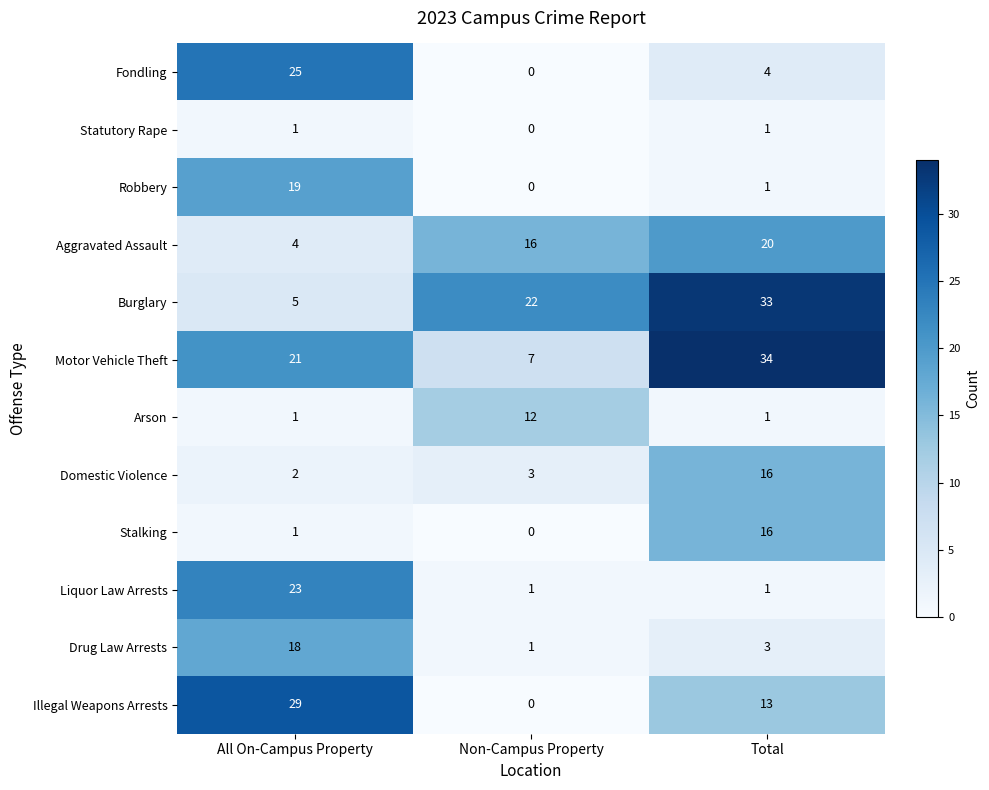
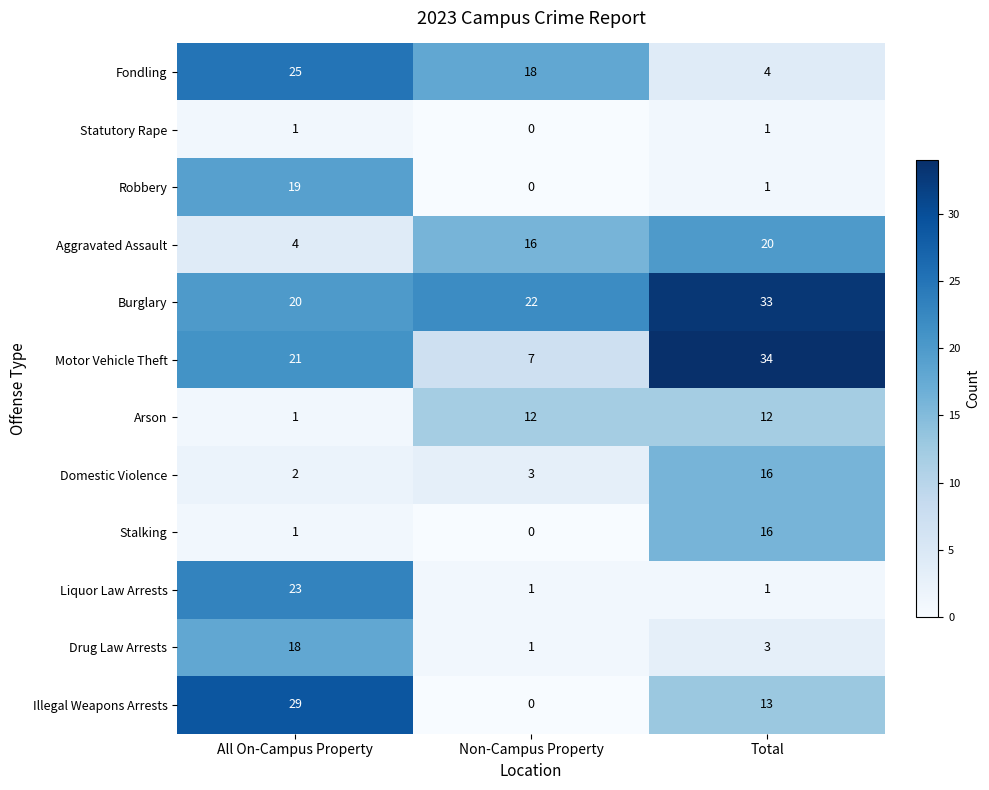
  {
    "Fondling": {
      "All On-Campus Property": 25,
-     "Non-Campus Property": 0,
+     "Non-Campus Property": 18,
      "Total": 4
    },
    "Statutory Rape": {
      "All On-Campus Property": 1,
      "Non-Campus Property": 0,
      "Total": 1
    },
    "Robbery": {
      "All On-Campus Property": 19,
      "Non-Campus Property": 0,
      "Total": 1
    },
    "Aggravated Assault": {
      "All On-Campus Property": 4,
      "Non-Campus Property": 16,
      "Total": 20
    },
    "Burglary": {
-     "All On-Campus Property": 5,
+     "All On-Campus Property": 20,
      "Non-Campus Property": 22,
      "Total": 33
    },
    "Motor Vehicle Theft": {
      "All On-Campus Property": 21,
      "Non-Campus Property": 7,
      "Total": 34
    },
    "Arson": {
      "All On-Campus Property": 1,
      "Non-Campus Property": 12,
-     "Total": 1
+     "Total": 12
    },
    "Domestic Violence": {
      "All On-Campus Property": 2,
      "Non-Campus Property": 3,
      "Total": 16
    },
    "Stalking": {
      "All On-Campus Property": 1,
      "Non-Campus Property": 0,
      "Total": 16
    },
    "Liquor Law Arrests": {
      "All On-Campus Property": 23,
      "Non-Campus Property": 1,
      "Total": 1
    },
    "Drug Law Arrests": {
      "All On-Campus Property": 18,
      "Non-Campus Property": 1,
      "Total": 3
    },
    "Illegal Weapons Arrests": {
      "All On-Campus Property": 29,
      "Non-Campus Property": 0,
      "Total": 13
    }
  }
